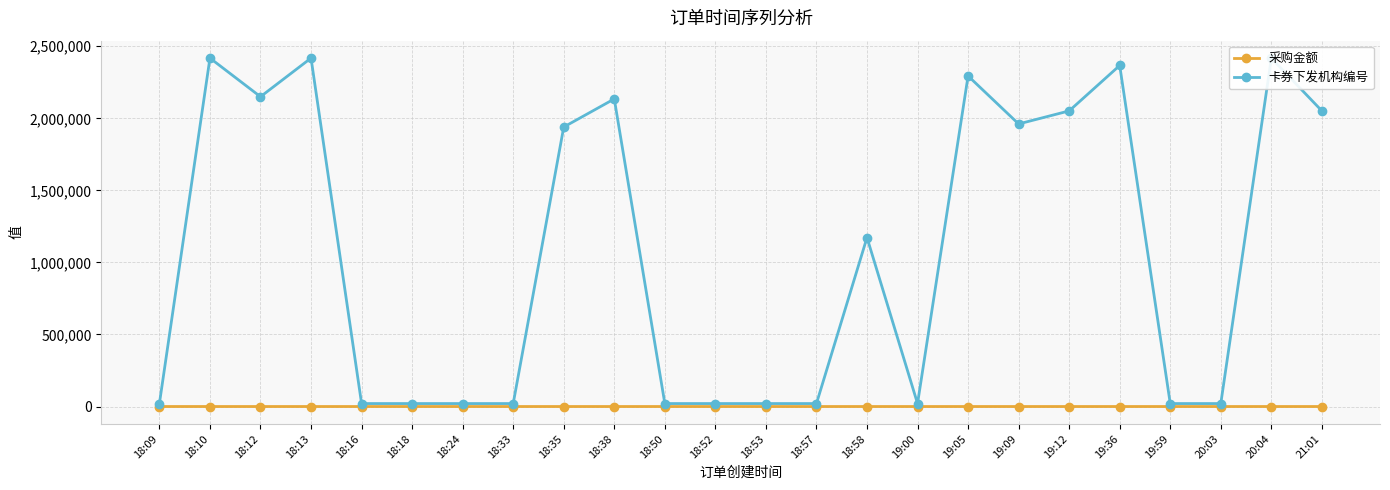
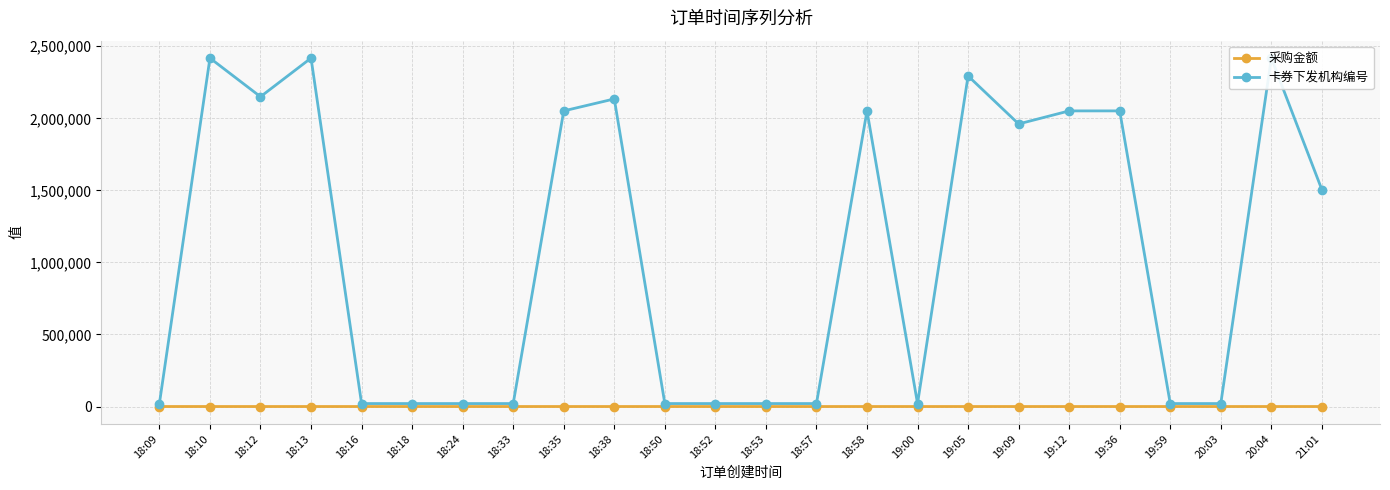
  {
    "采购金额": {
      "18:09": "0",
      "18:10": "0",
      "18:12": "0",
      "18:13": "0",
      "18:16": "0",
      "18:18": "0",
      "18:24": "0",
      "18:33": "0",
      "18:35": "0",
      "18:38": "0",
      "18:50": "0",
      "18:52": "0",
      "18:53": "0",
      "18:57": "0",
      "18:58": "0",
      "19:00": "0",
      "19:05": "0",
      "19:09": "0",
      "19:12": "0",
      "19:36": "0",
      "19:59": "0",
      "20:03": "0",
      "20:04": "0",
      "21:01": "0"
    },
    "卡券下发机构编号": {
      "18:09": "20,000",
      "18:10": "2,420,000",
      "18:12": "2,150,000",
      "18:13": "2,420,000",
      "18:16": "20,000",
      "18:18": "20,000",
      "18:24": "20,000",
      "18:33": "20,000",
-     "18:35": "1,940,000",
+     "18:35": "2,050,000",
      "18:38": "2,130,000",
      "18:50": "20,000",
      "18:52": "20,000",
      "18:53": "20,000",
      "18:57": "20,000",
-     "18:58": "1,170,000",
+     "18:58": "2,050,000",
      "19:00": "20,000",
      "19:05": "2,290,000",
      "19:09": "1,960,000",
      "19:12": "2,050,000",
-     "19:36": "2,370,000",
+     "19:36": "2,050,000",
      "19:59": "20,000",
      "20:03": "20,000",
-     "21:01": "2,050,000"
+     "21:01": "1,500,000"
    }
  }
